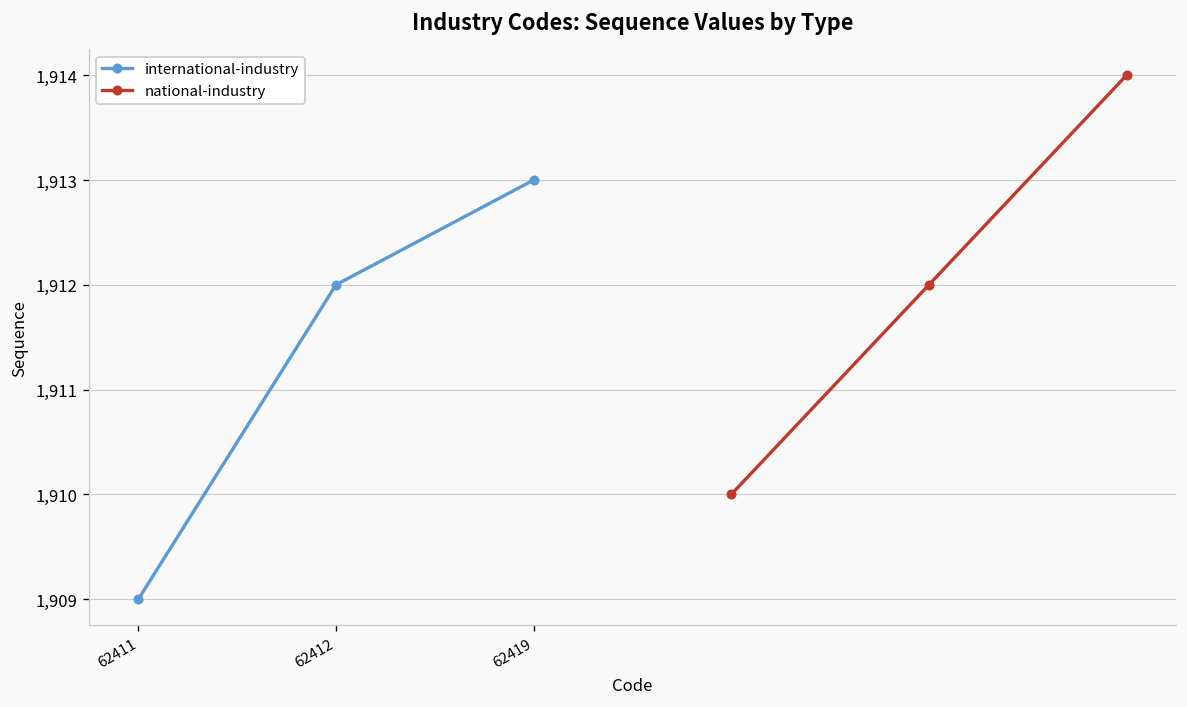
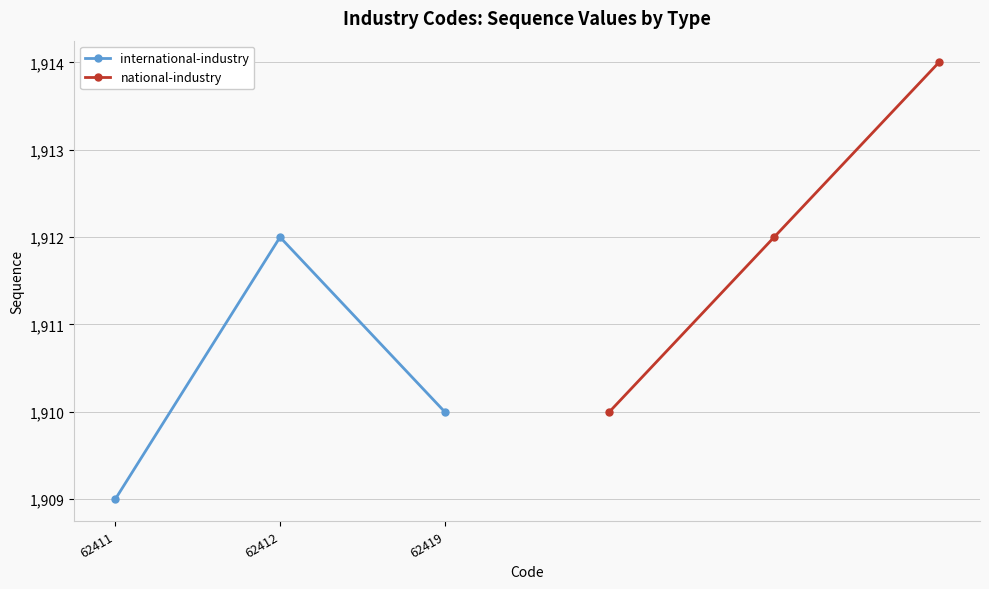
  {
    "international-industry": {
      "62411": "1,909",
      "62412": "1,912",
-     "62419": "1,913"
+     "62419": "1,910"
    }
  }
